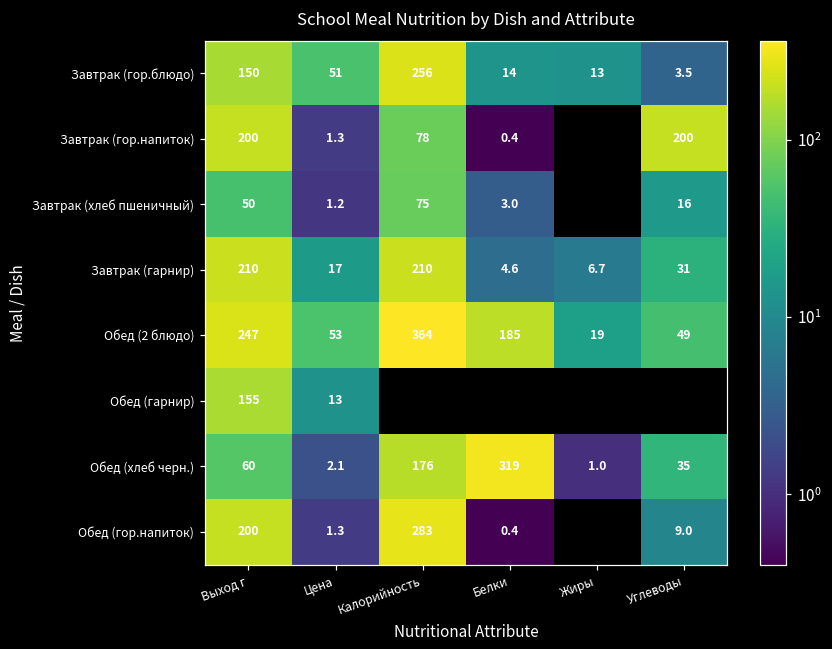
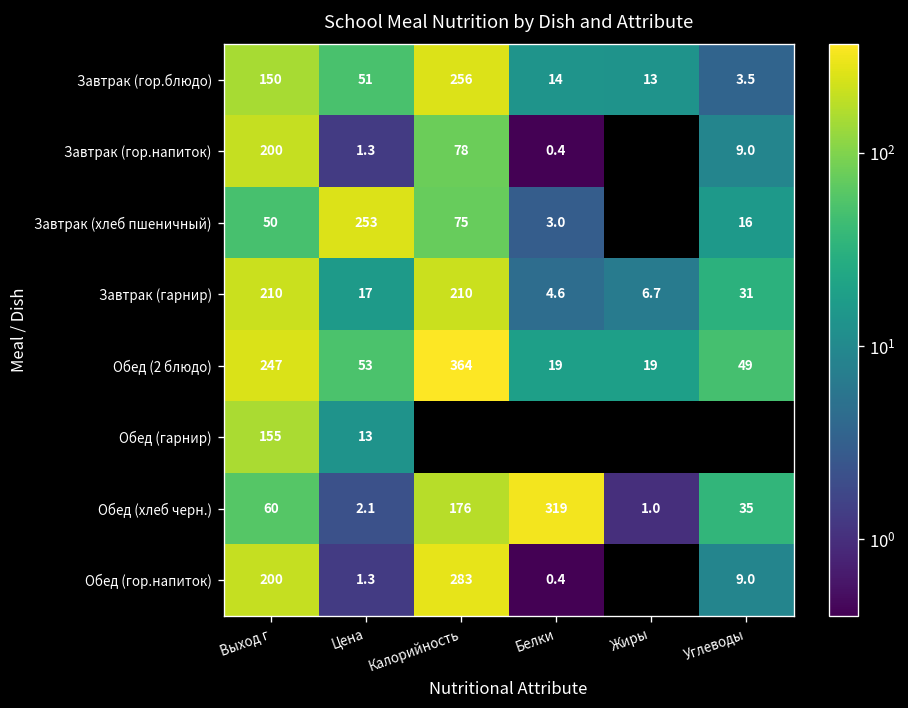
  {
    "Завтрак (гор.блюдо)": {
      "Выход г": 150,
      "Цена": 51,
      "Калорийность": 256,
      "Белки": 14,
      "Жиры": 13,
      "Углеводы": 3.5
    },
    "Завтрак (гор.напиток)": {
      "Выход г": 200,
      "Цена": 1.3,
      "Калорийность": 78,
      "Белки": 0.4,
-     "Углеводы": 200
+     "Углеводы": 9.0
    },
    "Завтрак (хлеб пшеничный)": {
      "Выход г": 50,
-     "Цена": 1.2,
+     "Цена": 253,
      "Калорийность": 75,
      "Белки": 3.0,
      "Углеводы": 16
    },
    "Завтрак (гарнир)": {
      "Выход г": 210,
      "Цена": 17,
      "Калорийность": 210,
      "Белки": 4.6,
      "Жиры": 6.7,
      "Углеводы": 31
    },
    "Обед (2 блюдо)": {
      "Выход г": 247,
      "Цена": 53,
      "Калорийность": 364,
-     "Белки": 185,
+     "Белки": 19,
      "Жиры": 19,
      "Углеводы": 49
    },
    "Обед (гарнир)": {
      "Выход г": 155,
      "Цена": 13
    },
    "Обед (хлеб черн.)": {
      "Выход г": 60,
      "Цена": 2.1,
      "Калорийность": 176,
      "Белки": 319,
      "Жиры": 1.0,
      "Углеводы": 35
    },
    "Обед (гор.напиток)": {
      "Выход г": 200,
      "Цена": 1.3,
      "Калорийность": 283,
      "Белки": 0.4,
      "Углеводы": 9.0
    }
  }
